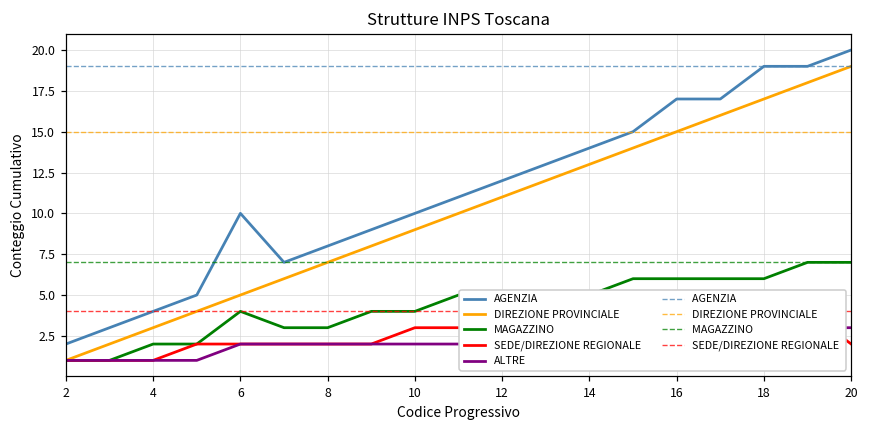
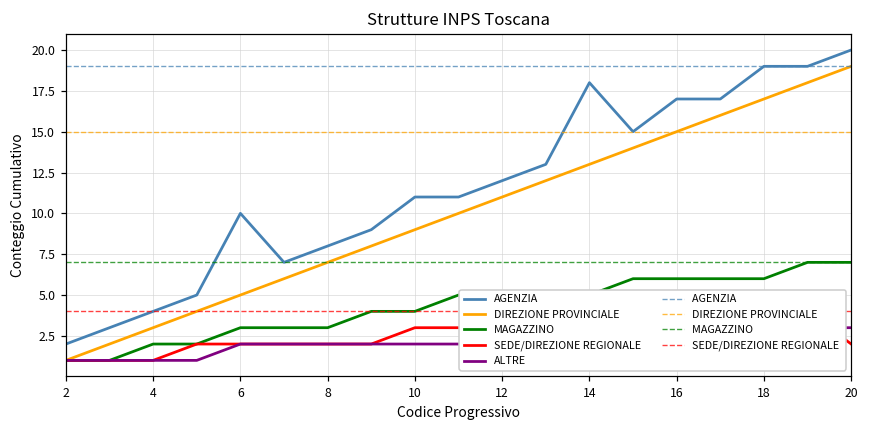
  {
    "AGENZIA": {
      "2": 2,
      "4": 4,
      "6": 10,
      "8": 8,
-     "10": 10,
+     "10": 11,
      "12": 12,
-     "14": 14,
+     "14": 18,
      "16": 17,
      "18": 19,
      "20": 20
    },
    "DIREZIONE PROVINCIALE": {
      "4": 3,
      "6": 5,
      "8": 7,
      "10": 9,
      "12": 11,
      "14": 13,
      "16": 15,
      "18": 17,
      "20": 19
    },
    "MAGAZZINO": {
      "4": 2,
-     "6": 4,
+     "6": 3,
      "8": 3,
      "10": 4,
      "16": 6,
      "18": 6,
      "20": 7
    },
    "SEDE/DIREZIONE REGIONALE": {
      "10": 3,
      "20": 2
    },
    "ALTRE": {
      "10": 2,
      "20": 3
    }
  }
